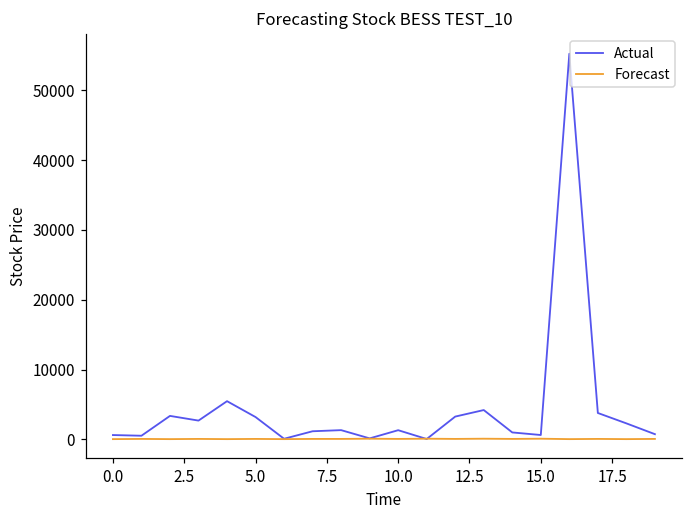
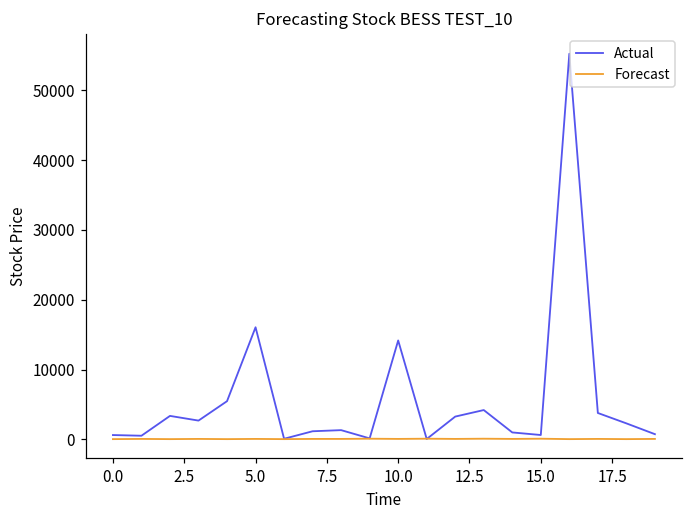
  {
    "Actual": {
      "0.0": 1000,
-     "5.0": 3000,
-     "10.0": 1000,
+     "5.0": 16000,
+     "10.0": 14000,
      "15.0": 1000
    },
    "Forecast": {
      "0.0": 0,
      "5.0": 0,
      "10.0": 0,
      "15.0": 0
    }
  }
